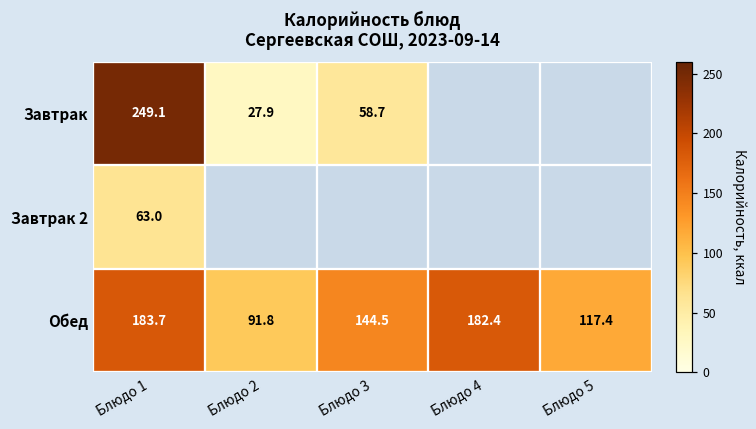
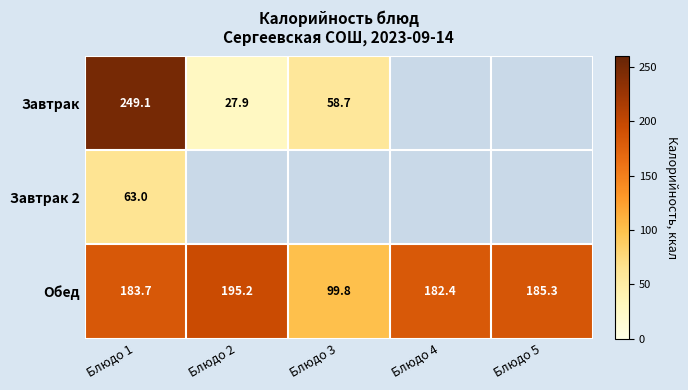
  {
    "Завтрак": {
      "Блюдо 1": 249.1,
      "Блюдо 2": 27.9,
      "Блюдо 3": 58.7
    },
    "Завтрак 2": {
      "Блюдо 1": 63.0
    },
    "Обед": {
      "Блюдо 1": 183.7,
-     "Блюдо 2": 91.8,
-     "Блюдо 3": 144.5,
+     "Блюдо 2": 195.2,
+     "Блюдо 3": 99.8,
      "Блюдо 4": 182.4,
-     "Блюдо 5": 117.4
+     "Блюдо 5": 185.3
    }
  }
